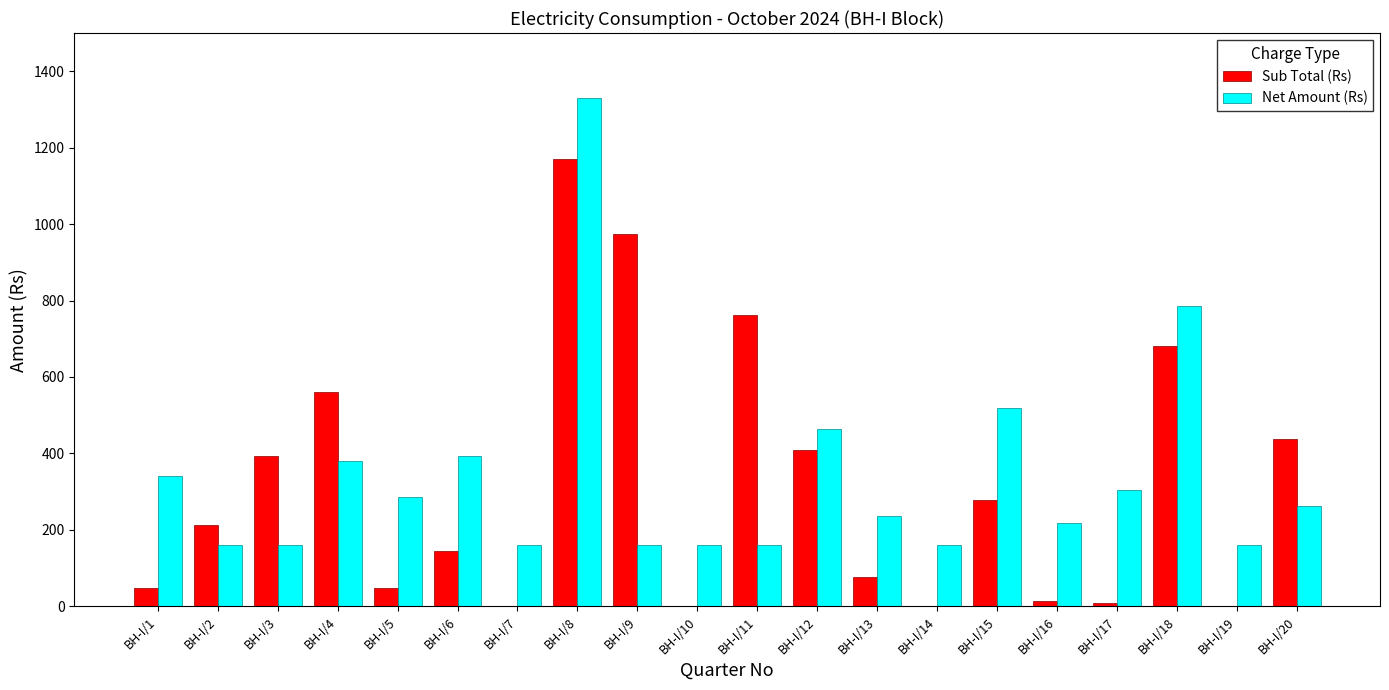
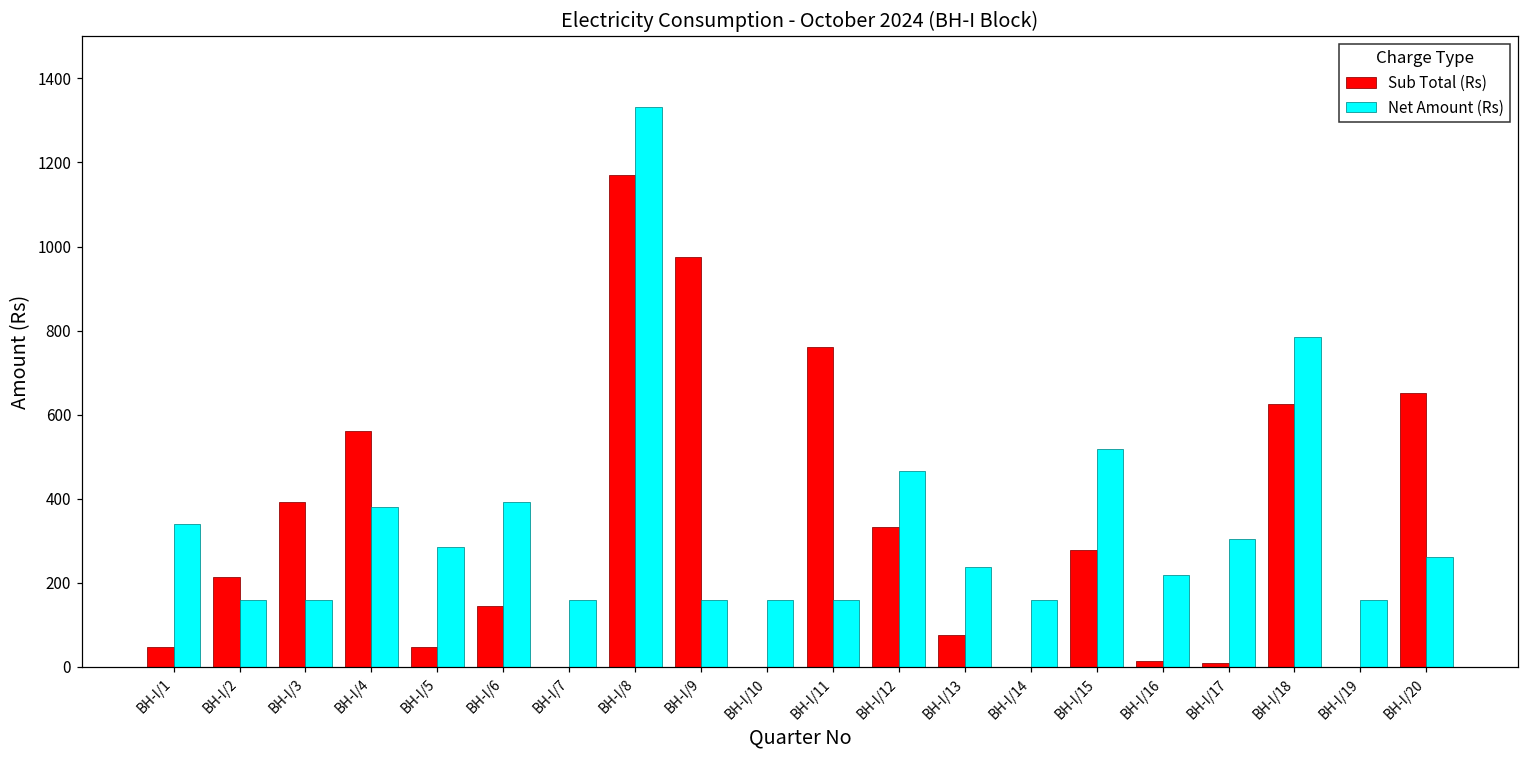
  {
    "Sub Total (Rs)": {
      "BH-I/1": 50,
      "BH-I/2": 210,
      "BH-I/3": 390,
      "BH-I/4": 560,
      "BH-I/5": 50,
      "BH-I/6": 140,
      "BH-I/7": 0,
      "BH-I/8": 1170,
      "BH-I/9": 980,
      "BH-I/10": 0,
      "BH-I/11": 760,
-     "BH-I/12": 410,
+     "BH-I/12": 330,
      "BH-I/13": 80,
      "BH-I/14": 0,
      "BH-I/15": 280,
      "BH-I/16": 10,
      "BH-I/17": 10,
-     "BH-I/18": 680,
+     "BH-I/18": 630,
      "BH-I/19": 0,
-     "BH-I/20": 440
+     "BH-I/20": 650
    },
    "Net Amount (Rs)": {
      "BH-I/1": 340,
      "BH-I/2": 160,
      "BH-I/3": 160,
      "BH-I/4": 380,
      "BH-I/5": 290,
      "BH-I/6": 390,
      "BH-I/7": 160,
      "BH-I/8": 1330,
      "BH-I/9": 160,
      "BH-I/10": 160,
      "BH-I/11": 160,
      "BH-I/12": 470,
      "BH-I/13": 240,
      "BH-I/14": 160,
      "BH-I/15": 520,
      "BH-I/16": 220,
      "BH-I/17": 300,
      "BH-I/18": 790,
      "BH-I/19": 160,
      "BH-I/20": 260
    }
  }
